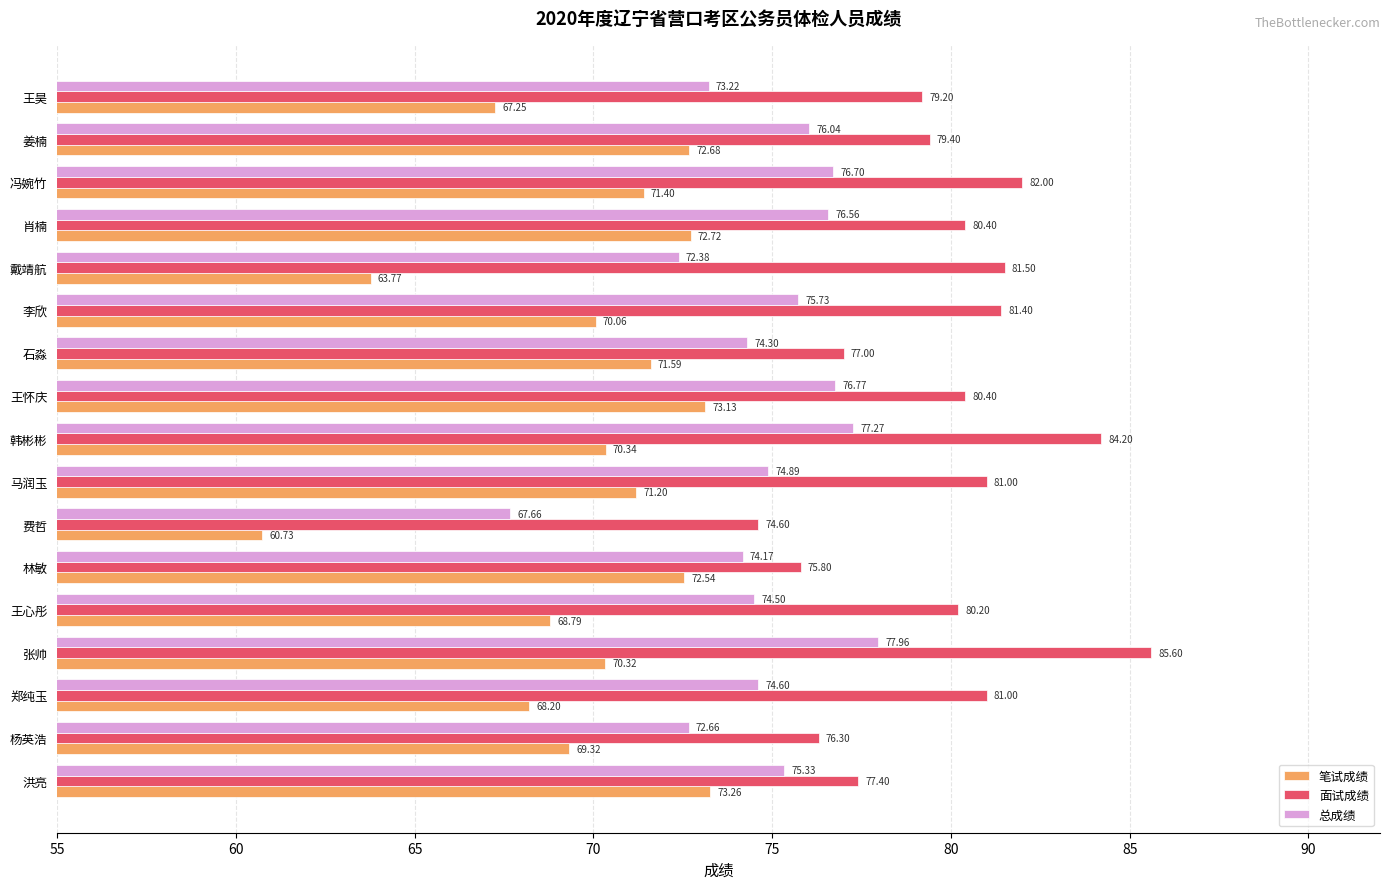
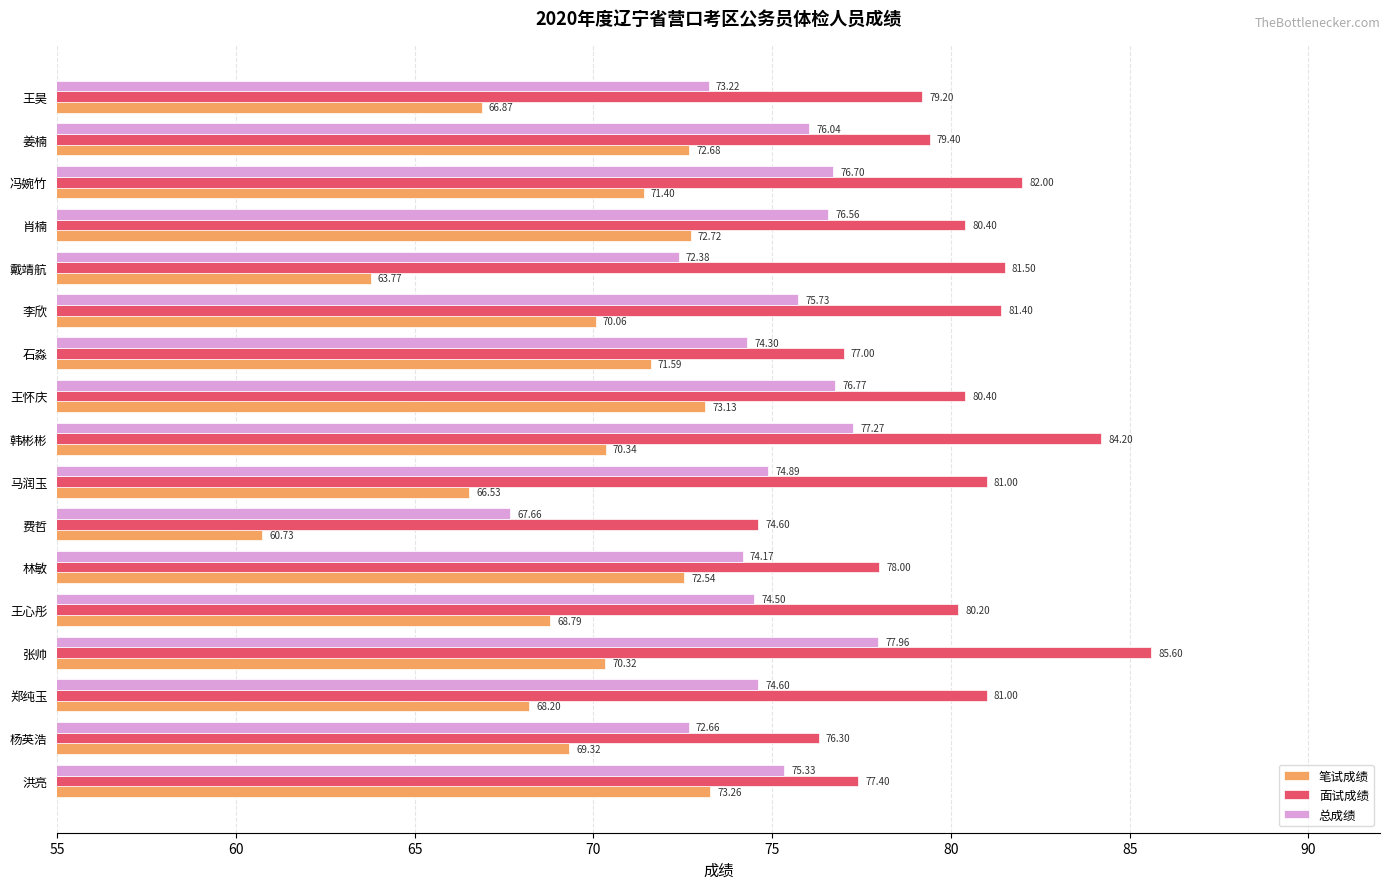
  {
    "笔试成绩": {
-     "王昊": 67.25,
+     "王昊": 66.87,
      "姜楠": 72.68,
      "冯婉竹": 71.40,
      "肖楠": 72.72,
      "戴靖航": 63.77,
      "李欣": 70.06,
      "石淼": 71.59,
      "王怀庆": 73.13,
      "韩彬彬": 70.34,
-     "马润玉": 71.20,
+     "马润玉": 66.53,
      "费哲": 60.73,
      "林敏": 72.54,
      "王心彤": 68.79,
      "张帅": 70.32,
      "郑纯玉": 68.20,
      "杨英浩": 69.32,
      "洪亮": 73.26
    },
    "面试成绩": {
      "王昊": 79.20,
      "姜楠": 79.40,
      "冯婉竹": 82.00,
      "肖楠": 80.40,
      "戴靖航": 81.50,
      "李欣": 81.40,
      "石淼": 77.00,
      "王怀庆": 80.40,
      "韩彬彬": 84.20,
      "马润玉": 81.00,
      "费哲": 74.60,
-     "林敏": 75.80,
+     "林敏": 78.00,
      "王心彤": 80.20,
      "张帅": 85.60,
      "郑纯玉": 81.00,
      "杨英浩": 76.30,
      "洪亮": 77.40
    },
    "总成绩": {
      "王昊": 73.22,
      "姜楠": 76.04,
      "冯婉竹": 76.70,
      "肖楠": 76.56,
      "戴靖航": 72.38,
      "李欣": 75.73,
      "石淼": 74.30,
      "王怀庆": 76.77,
      "韩彬彬": 77.27,
      "马润玉": 74.89,
      "费哲": 67.66,
      "林敏": 74.17,
      "王心彤": 74.50,
      "张帅": 77.96,
      "郑纯玉": 74.60,
      "杨英浩": 72.66,
      "洪亮": 75.33
    }
  }
